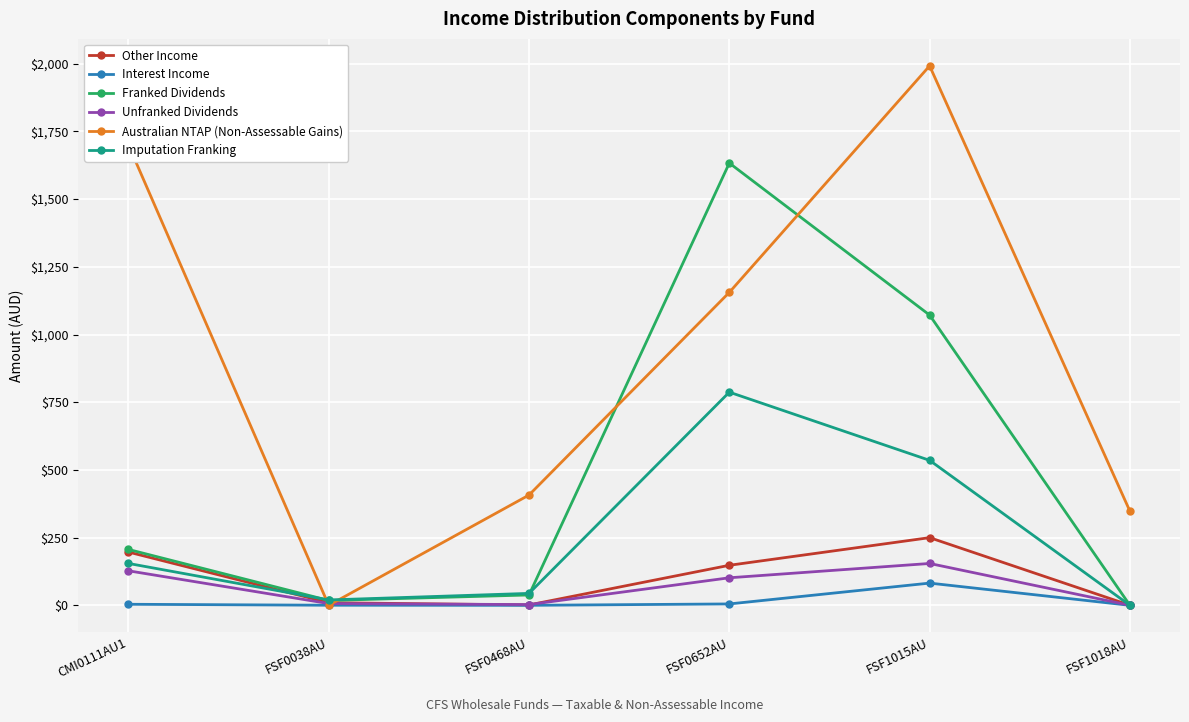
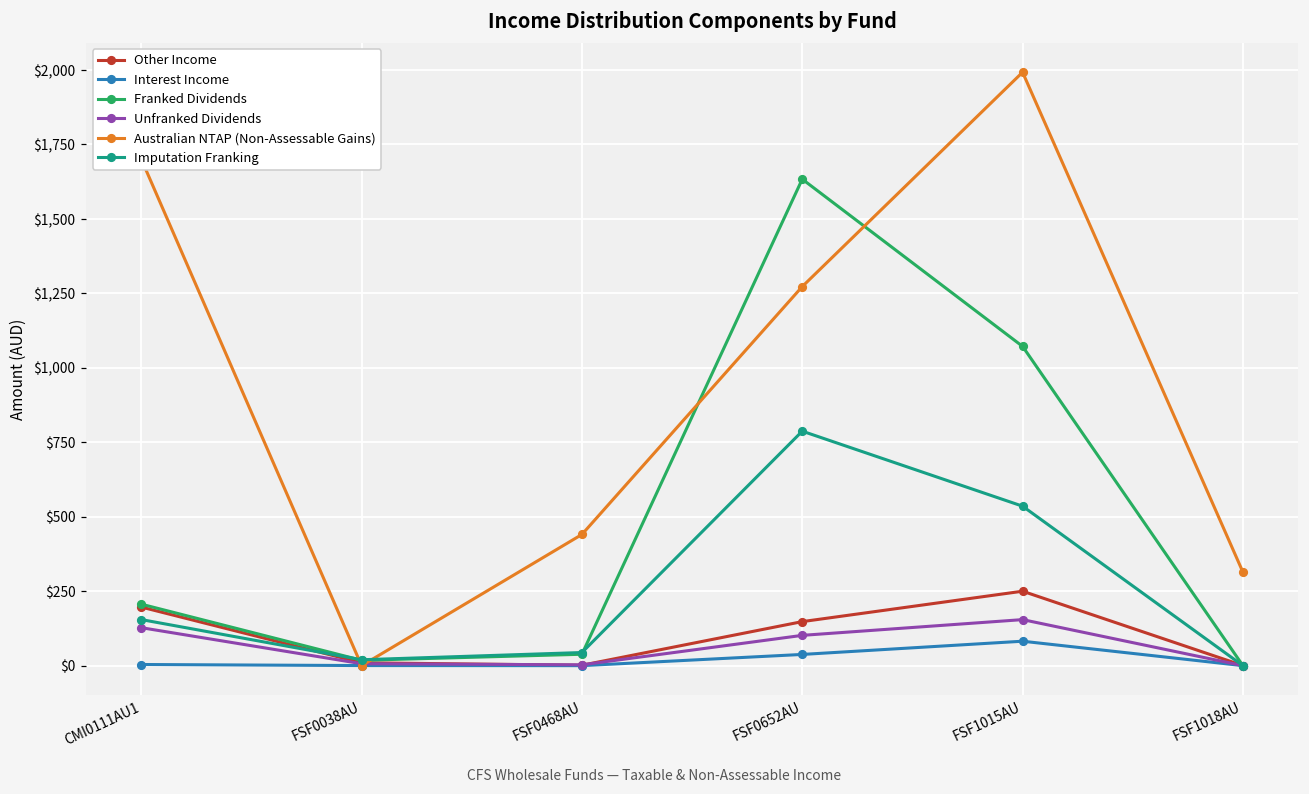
  {
    "Other Income": {
      "CMI0111AU1": "$200",
      "FSF0652AU": "$150",
      "FSF1015AU": "$250"
    },
    "Interest Income": {
      "CMI0111AU1": "$0",
-     "FSF0652AU": "$10",
+     "FSF0652AU": "$40",
      "FSF1015AU": "$80"
    },
    "Unfranked Dividends": {
      "CMI0111AU1": "$130",
      "FSF0652AU": "$100",
      "FSF1015AU": "$150"
    },
    "Australian NTAP (Non-Assessable Gains)": {
-     "FSF0468AU": "$410",
-     "FSF0652AU": "$1,160",
+     "FSF0468AU": "$440",
+     "FSF0652AU": "$1,270",
      "FSF1015AU": "$1,990",
-     "FSF1018AU": "$350"
+     "FSF1018AU": "$310"
    }
  }
